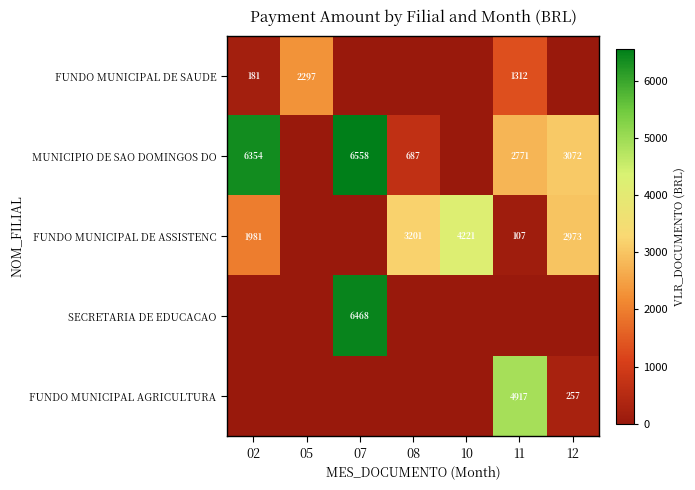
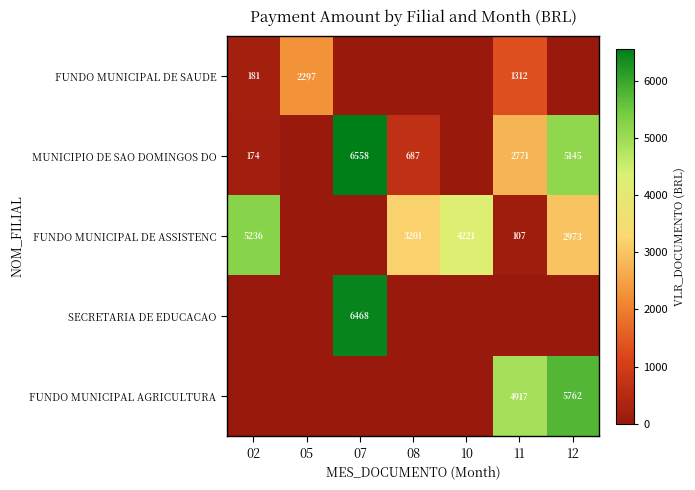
  {
    "FUNDO MUNICIPAL DE SAUDE": {
      "02": 181,
      "05": 2297,
      "11": 1312
    },
    "MUNICIPIO DE SAO DOMINGOS DO": {
-     "02": 6354,
+     "02": 174,
      "07": 6558,
      "08": 687,
      "11": 2771,
-     "12": 3072
+     "12": 5145
    },
    "FUNDO MUNICIPAL DE ASSISTENC": {
-     "02": 1981,
+     "02": 5236,
      "08": 3201,
      "10": 4221,
      "11": 107,
      "12": 2973
    },
    "SECRETARIA DE EDUCACAO": {
      "07": 6468
    },
    "FUNDO MUNICIPAL AGRICULTURA": {
      "11": 4917,
-     "12": 257
+     "12": 5762
    }
  }
